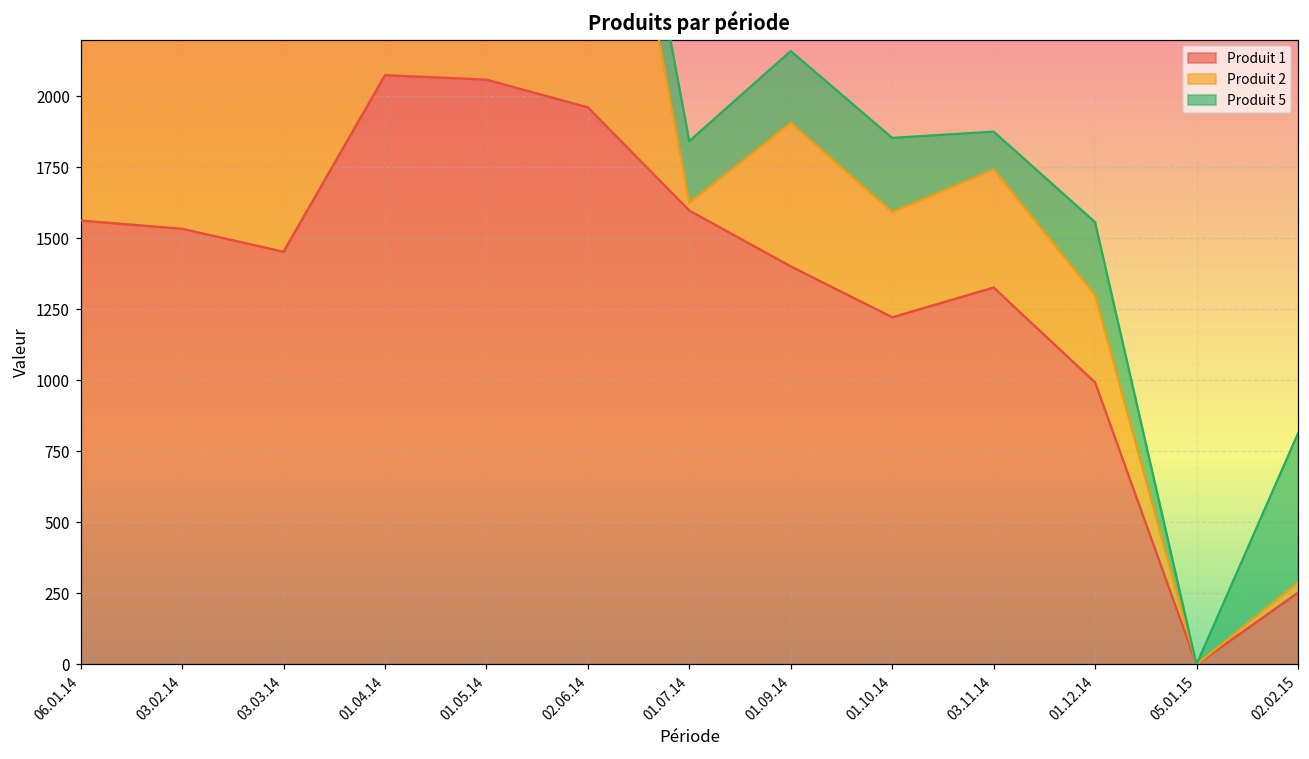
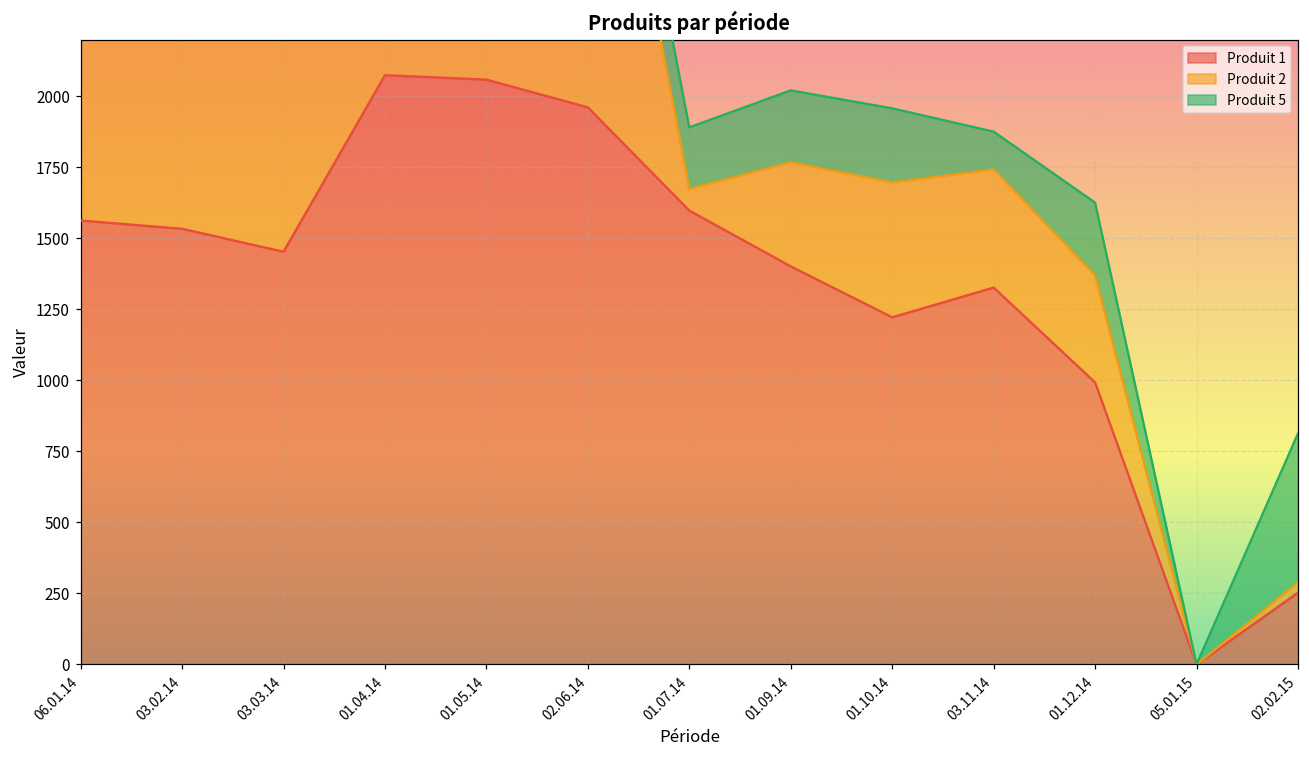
  {
    "Produit 1": {
      "06.01.14": 1560,
      "03.02.14": 1530,
      "03.03.14": 1450,
      "01.04.14": 2070,
      "01.05.14": 2060,
      "02.06.14": 1960,
      "01.07.14": 1600,
      "01.09.14": 1400,
      "01.10.14": 1220,
      "03.11.14": 1330,
      "01.12.14": 990,
      "02.02.15": 250
    },
    "Produit 2": {
-     "01.07.14": 30,
-     "01.09.14": 500,
-     "01.10.14": 370,
+     "01.07.14": 80,
+     "01.09.14": 370,
+     "01.10.14": 470,
      "03.11.14": 420,
-     "01.12.14": 310,
+     "01.12.14": 380,
      "02.02.15": 40
    },
    "Produit 5": {
      "01.07.14": 220,
      "01.09.14": 250,
      "01.10.14": 260,
      "03.11.14": 130,
      "01.12.14": 260,
      "02.02.15": 520
    }
  }
